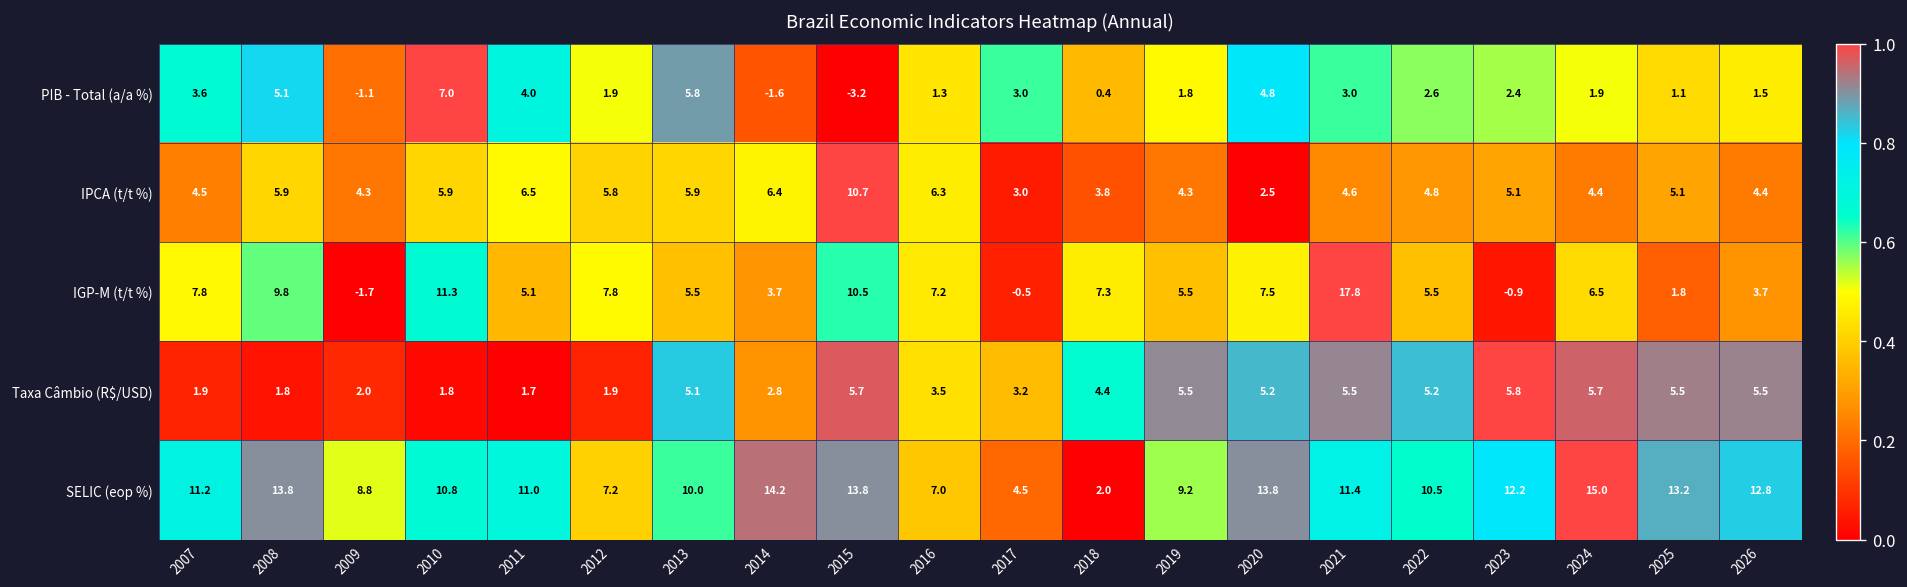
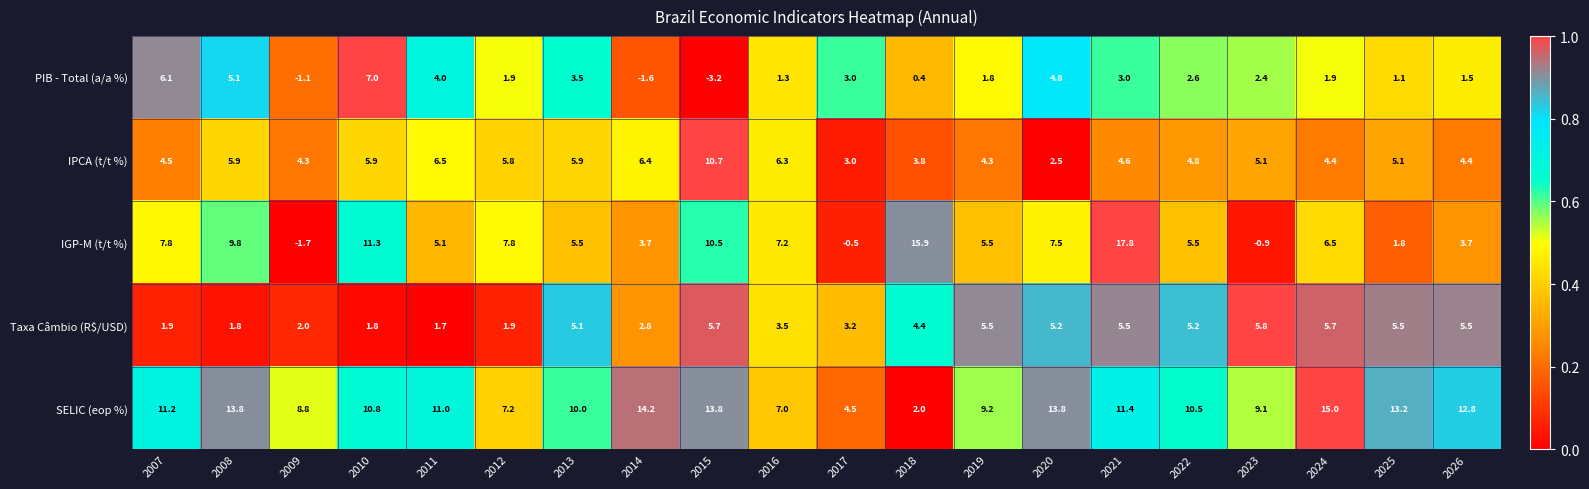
  {
    "PIB - Total (a/a %)": {
-     "2007": 3.6,
+     "2007": 6.1,
      "2008": 5.1,
      "2009": -1.1,
      "2010": 7.0,
      "2011": 4.0,
      "2012": 1.9,
-     "2013": 5.8,
+     "2013": 3.5,
      "2014": -1.6,
      "2015": -3.2,
      "2016": 1.3,
      "2017": 3.0,
      "2018": 0.4,
      "2019": 1.8,
      "2020": 4.8,
      "2021": 3.0,
      "2022": 2.6,
      "2023": 2.4,
      "2024": 1.9,
      "2025": 1.1,
      "2026": 1.5
    },
    "IPCA (t/t %)": {
      "2007": 4.5,
      "2008": 5.9,
      "2009": 4.3,
      "2010": 5.9,
      "2011": 6.5,
      "2012": 5.8,
      "2013": 5.9,
      "2014": 6.4,
      "2015": 10.7,
      "2016": 6.3,
      "2017": 3.0,
      "2018": 3.8,
      "2019": 4.3,
      "2020": 2.5,
      "2021": 4.6,
      "2022": 4.8,
      "2023": 5.1,
      "2024": 4.4,
      "2025": 5.1,
      "2026": 4.4
    },
    "IGP-M (t/t %)": {
      "2007": 7.8,
      "2008": 9.8,
      "2009": -1.7,
      "2010": 11.3,
      "2011": 5.1,
      "2012": 7.8,
      "2013": 5.5,
      "2014": 3.7,
      "2015": 10.5,
      "2016": 7.2,
      "2017": -0.5,
-     "2018": 7.3,
+     "2018": 15.9,
      "2019": 5.5,
      "2020": 7.5,
      "2021": 17.8,
      "2022": 5.5,
      "2023": -0.9,
      "2024": 6.5,
      "2025": 1.8,
      "2026": 3.7
    },
    "Taxa Câmbio (R$/USD)": {
      "2007": 1.9,
      "2008": 1.8,
      "2009": 2.0,
      "2010": 1.8,
      "2011": 1.7,
      "2012": 1.9,
      "2013": 5.1,
      "2014": 2.8,
      "2015": 5.7,
      "2016": 3.5,
      "2017": 3.2,
      "2018": 4.4,
      "2019": 5.5,
      "2020": 5.2,
      "2021": 5.5,
      "2022": 5.2,
      "2023": 5.8,
      "2024": 5.7,
      "2025": 5.5,
      "2026": 5.5
    },
    "SELIC (eop %)": {
      "2007": 11.2,
      "2008": 13.8,
      "2009": 8.8,
      "2010": 10.8,
      "2011": 11.0,
      "2012": 7.2,
      "2013": 10.0,
      "2014": 14.2,
      "2015": 13.8,
      "2016": 7.0,
      "2017": 4.5,
      "2018": 2.0,
      "2019": 9.2,
      "2020": 13.8,
      "2021": 11.4,
      "2022": 10.5,
-     "2023": 12.2,
+     "2023": 9.1,
      "2024": 15.0,
      "2025": 13.2,
      "2026": 12.8
    }
  }
